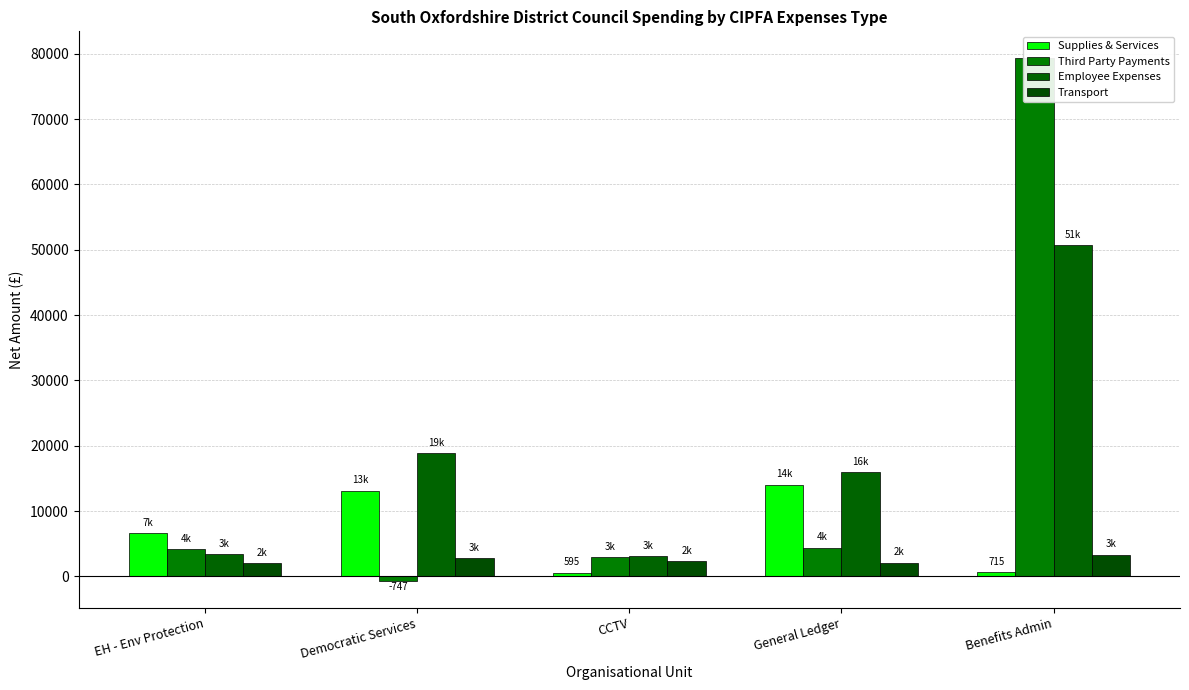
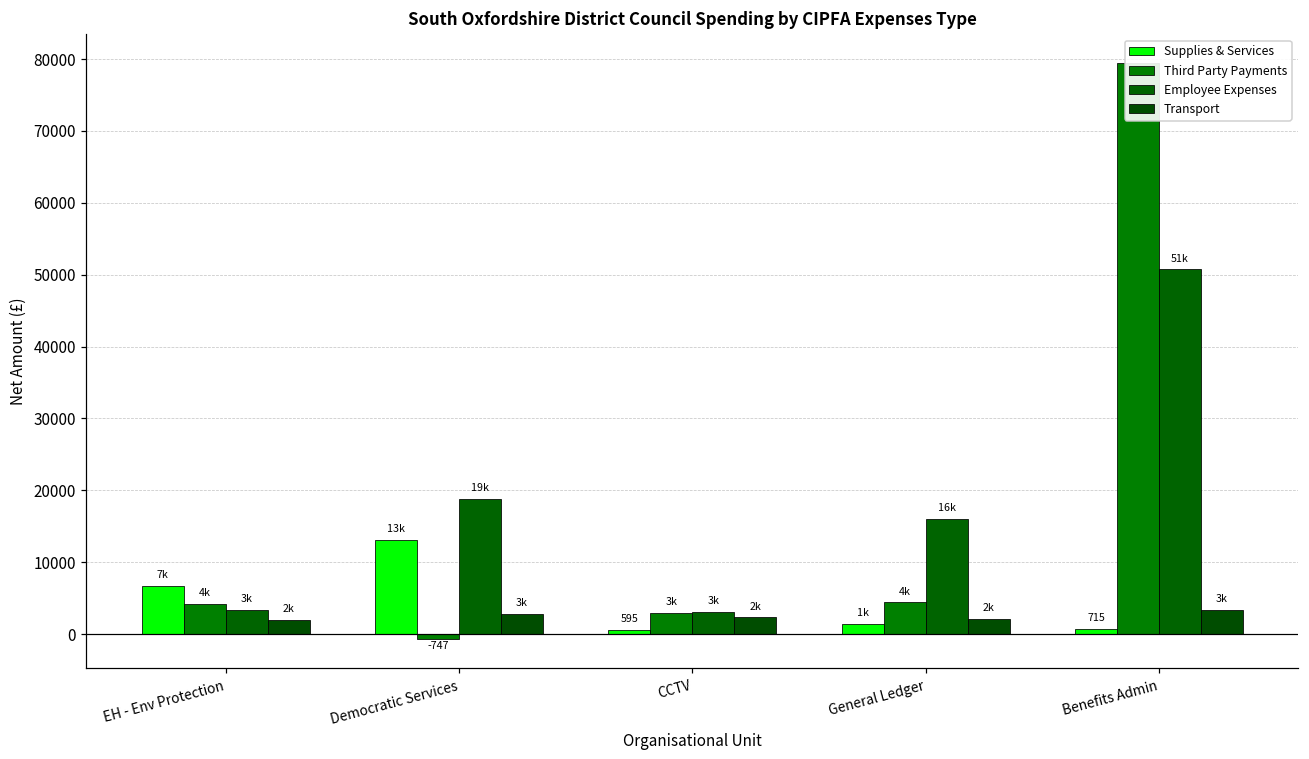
  {
    "Supplies & Services": {
      "EH - Env Protection": "7k",
      "Democratic Services": "13k",
      "CCTV": "595",
-     "General Ledger": "14k",
+     "General Ledger": "1k",
      "Benefits Admin": "715"
    }
  }
